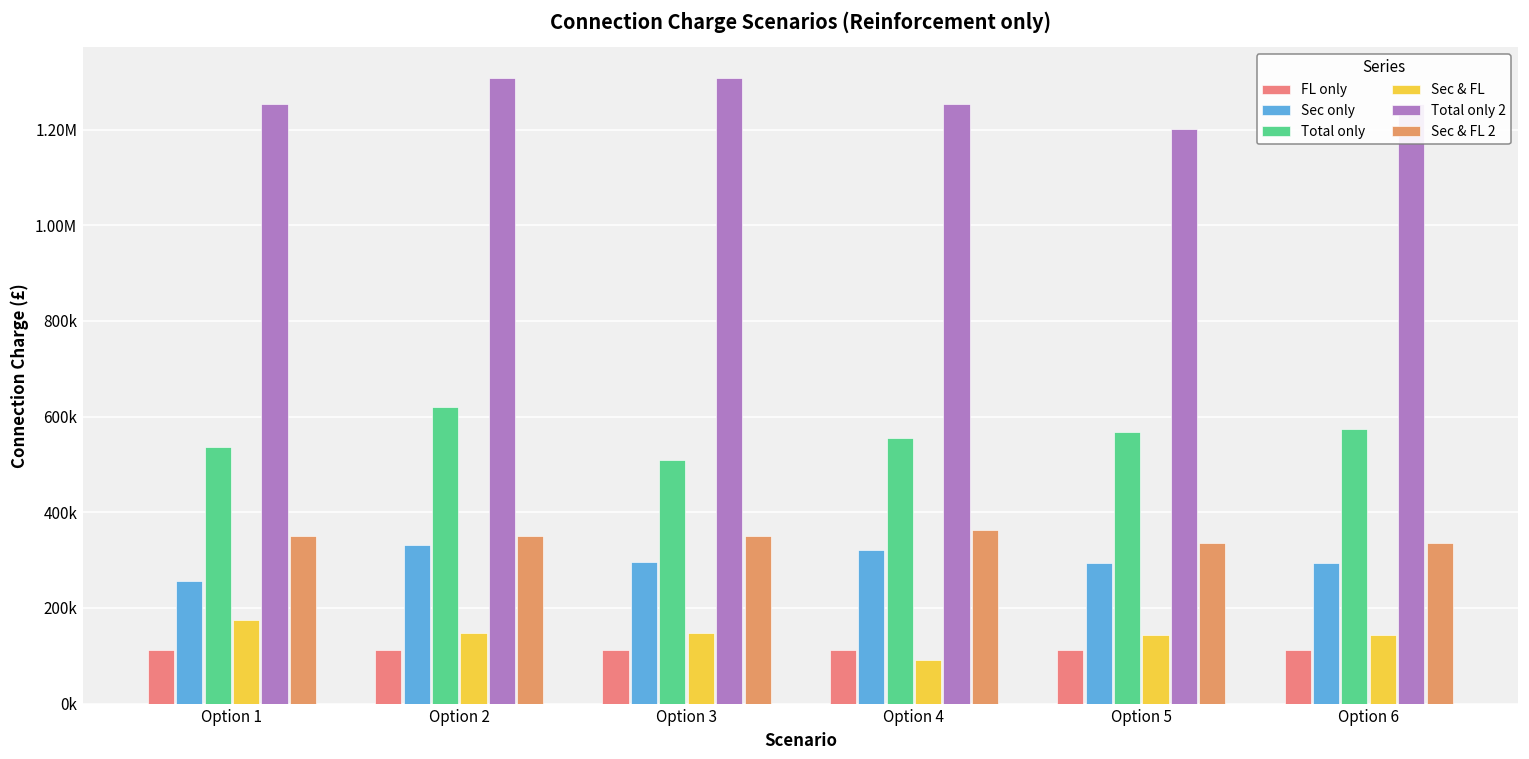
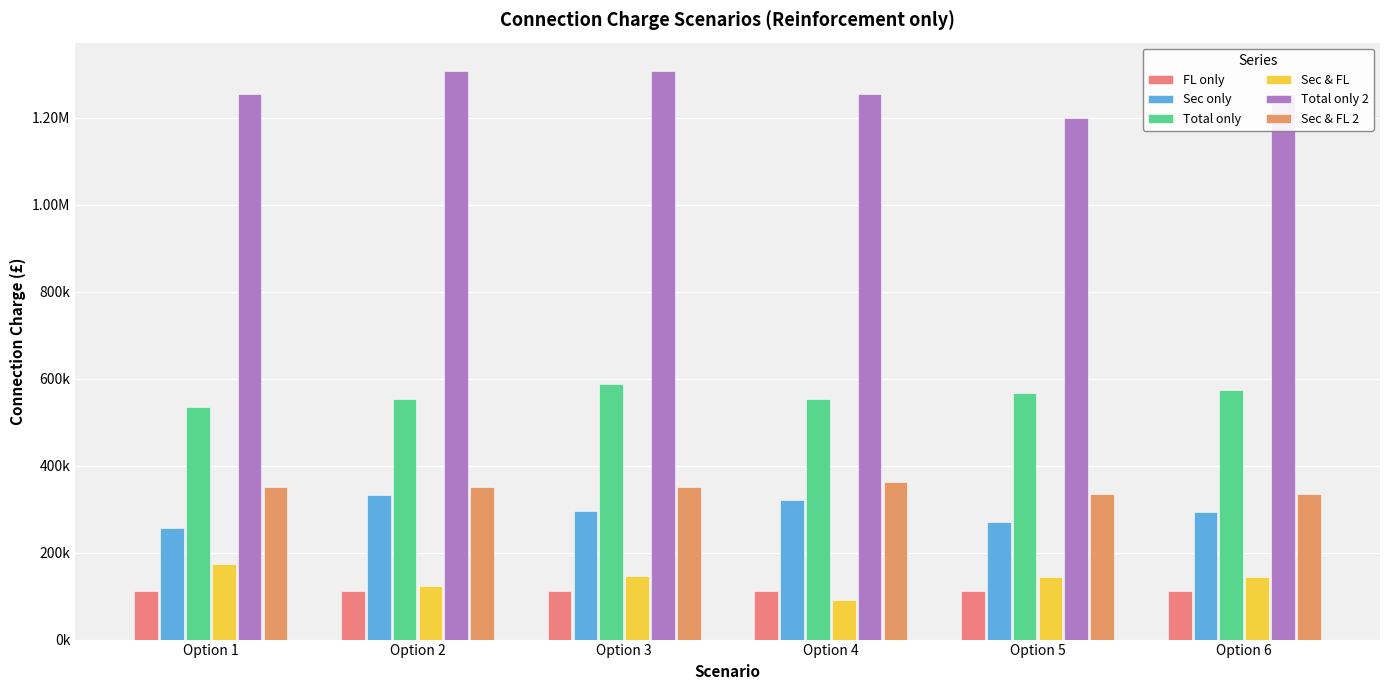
  {
    "Sec only": {
      "Option 1": 260000,
      "Option 2": 330000,
      "Option 3": 300000,
      "Option 4": 320000,
-     "Option 5": 290000,
+     "Option 5": 270000,
      "Option 6": 290000
    },
    "Total only": {
      "Option 1": 540000,
-     "Option 2": 620000,
-     "Option 3": 510000,
+     "Option 2": 550000,
+     "Option 3": 590000,
      "Option 4": 550000,
      "Option 5": 570000,
      "Option 6": 580000
    },
    "Sec & FL": {
      "Option 1": 170000,
-     "Option 2": 150000,
+     "Option 2": 120000,
      "Option 3": 150000,
      "Option 4": 90000,
      "Option 5": 140000,
      "Option 6": 140000
    },
    "Total only 2": {
      "Option 1": 1250000,
      "Option 2": 1310000,
      "Option 3": 1310000,
      "Option 4": 1250000,
      "Option 5": 1200000
    }
  }
